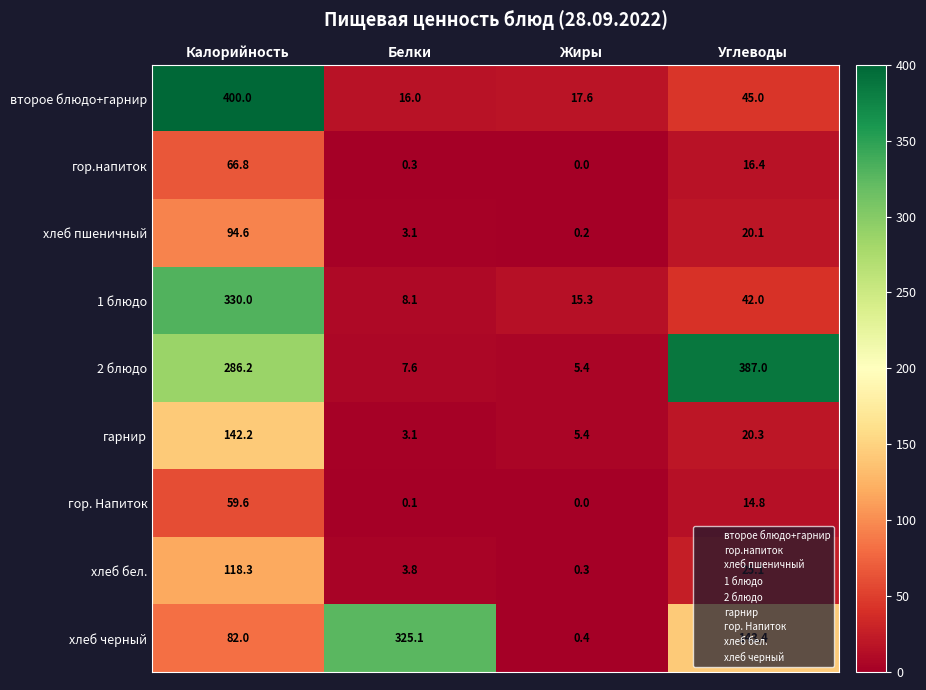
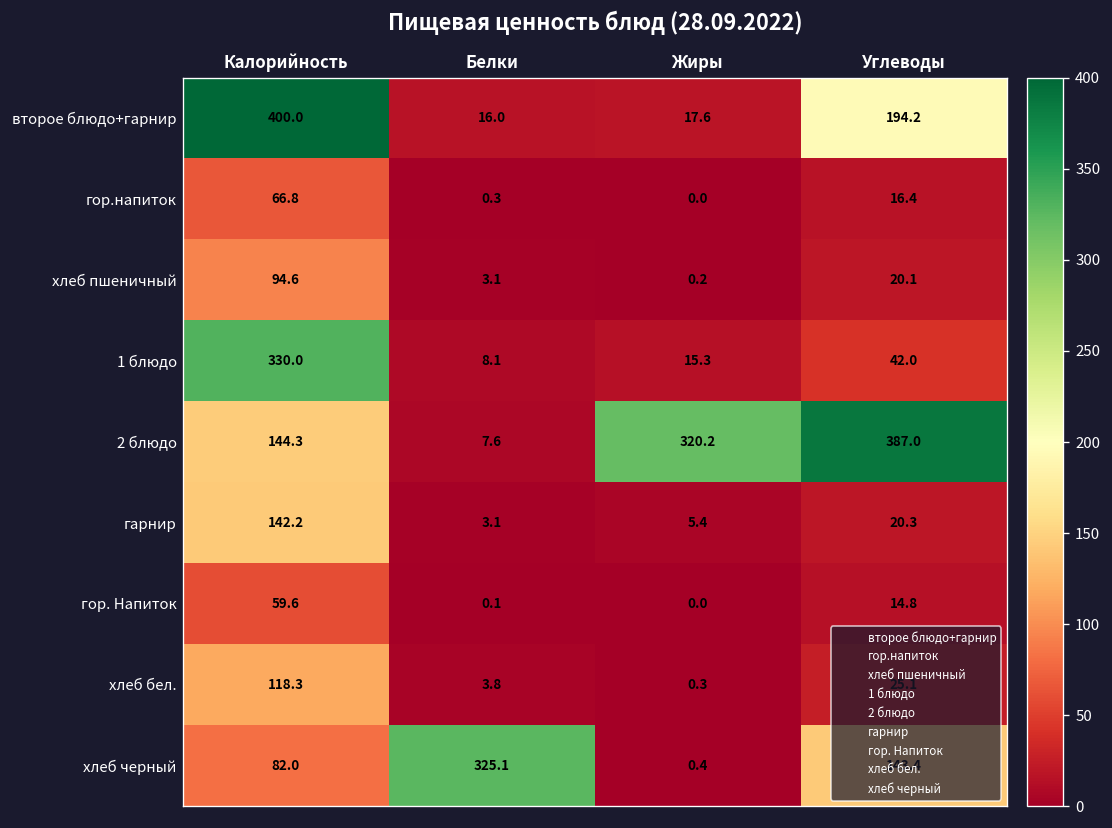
  {
    "второе блюдо+гарнир": {
      "Калорийность": 400.0,
      "Белки": 16.0,
      "Жиры": 17.6,
-     "Углеводы": 45.0
+     "Углеводы": 194.2
    },
    "гор.напиток": {
      "Калорийность": 66.8,
      "Белки": 0.3,
      "Жиры": 0.0,
      "Углеводы": 16.4
    },
    "хлеб пшеничный": {
      "Калорийность": 94.6,
      "Белки": 3.1,
      "Жиры": 0.2,
      "Углеводы": 20.1
    },
    "1 блюдо": {
      "Калорийность": 330.0,
      "Белки": 8.1,
      "Жиры": 15.3,
      "Углеводы": 42.0
    },
    "2 блюдо": {
-     "Калорийность": 286.2,
+     "Калорийность": 144.3,
      "Белки": 7.6,
-     "Жиры": 5.4,
+     "Жиры": 320.2,
      "Углеводы": 387.0
    },
    "гарнир": {
      "Калорийность": 142.2,
      "Белки": 3.1,
      "Жиры": 5.4,
      "Углеводы": 20.3
    },
    "гор. Напиток": {
      "Калорийность": 59.6,
      "Белки": 0.1,
      "Жиры": 0.0,
      "Углеводы": 14.8
    },
    "хлеб бел.": {
      "Калорийность": 118.3,
      "Белки": 3.8,
      "Жиры": 0.3
    },
    "хлеб черный": {
      "Калорийность": 82.0,
      "Белки": 325.1,
      "Жиры": 0.4
    }
  }
